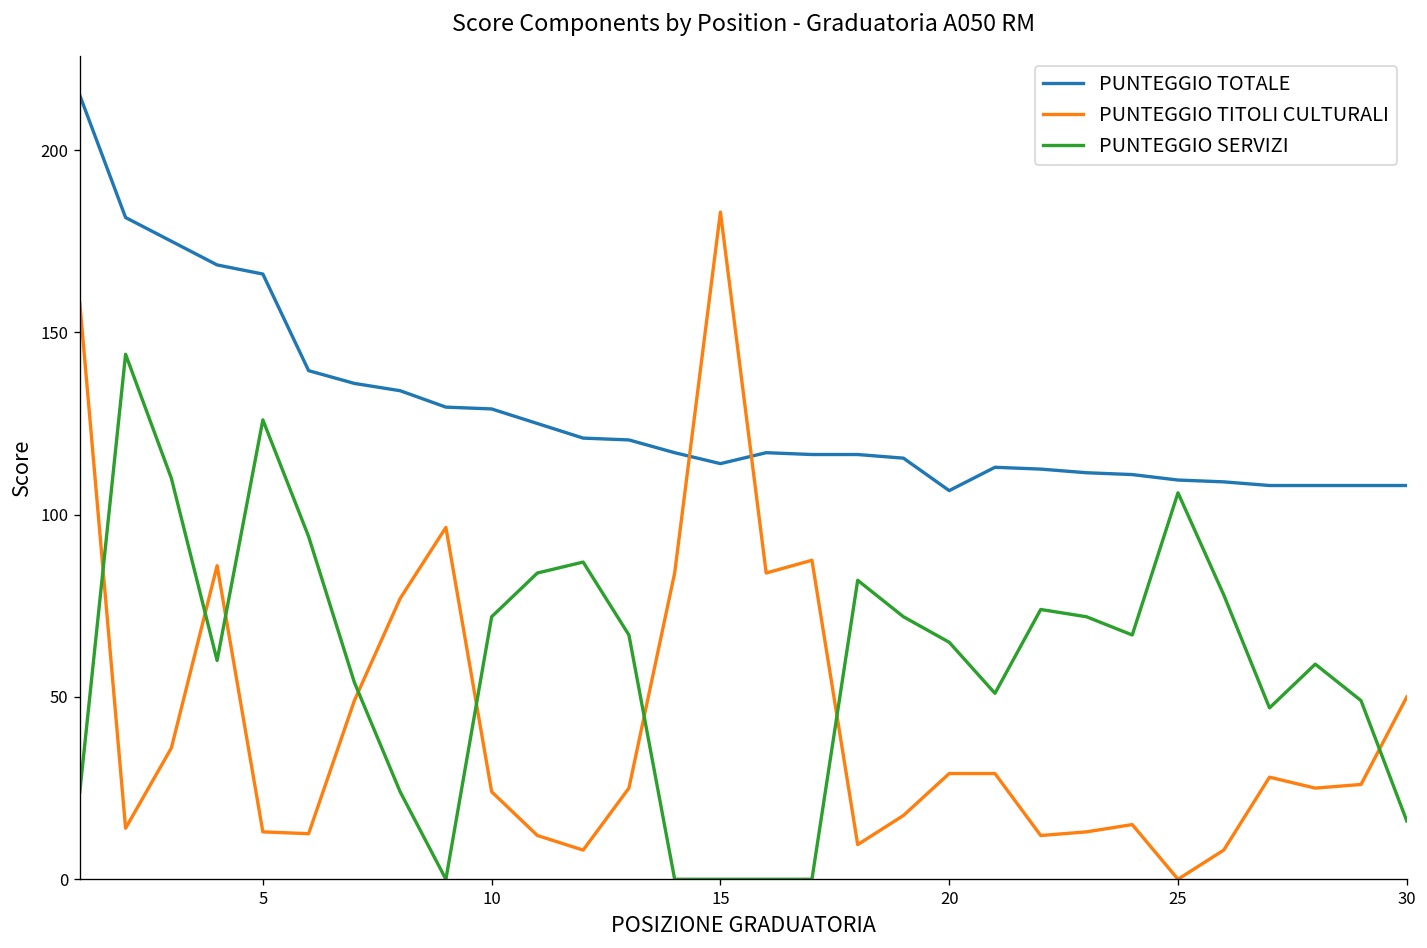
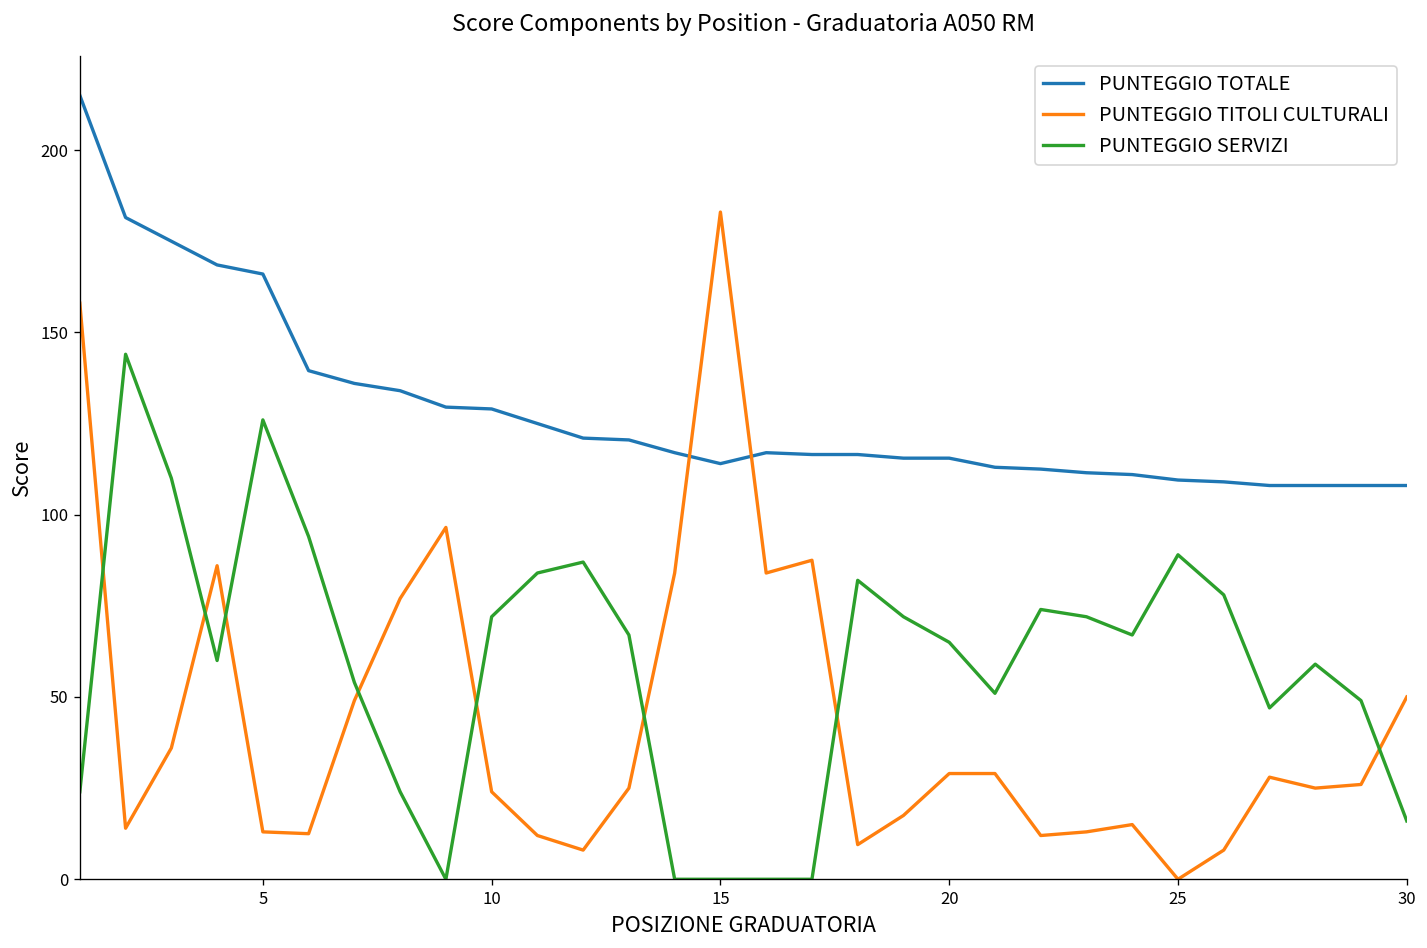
  {
    "PUNTEGGIO TOTALE": {
      "5": 166,
      "10": 129,
      "15": 114,
-     "20": 107,
+     "20": 116,
      "25": 110,
      "30": 108
    },
    "PUNTEGGIO TITOLI CULTURALI": {
      "5": 13,
      "10": 24,
      "15": 183,
      "20": 29,
      "25": 0,
      "30": 50
    },
    "PUNTEGGIO SERVIZI": {
      "5": 126,
      "10": 72,
      "15": 0,
      "20": 65,
-     "25": 106,
+     "25": 89,
      "30": 16
    }
  }
